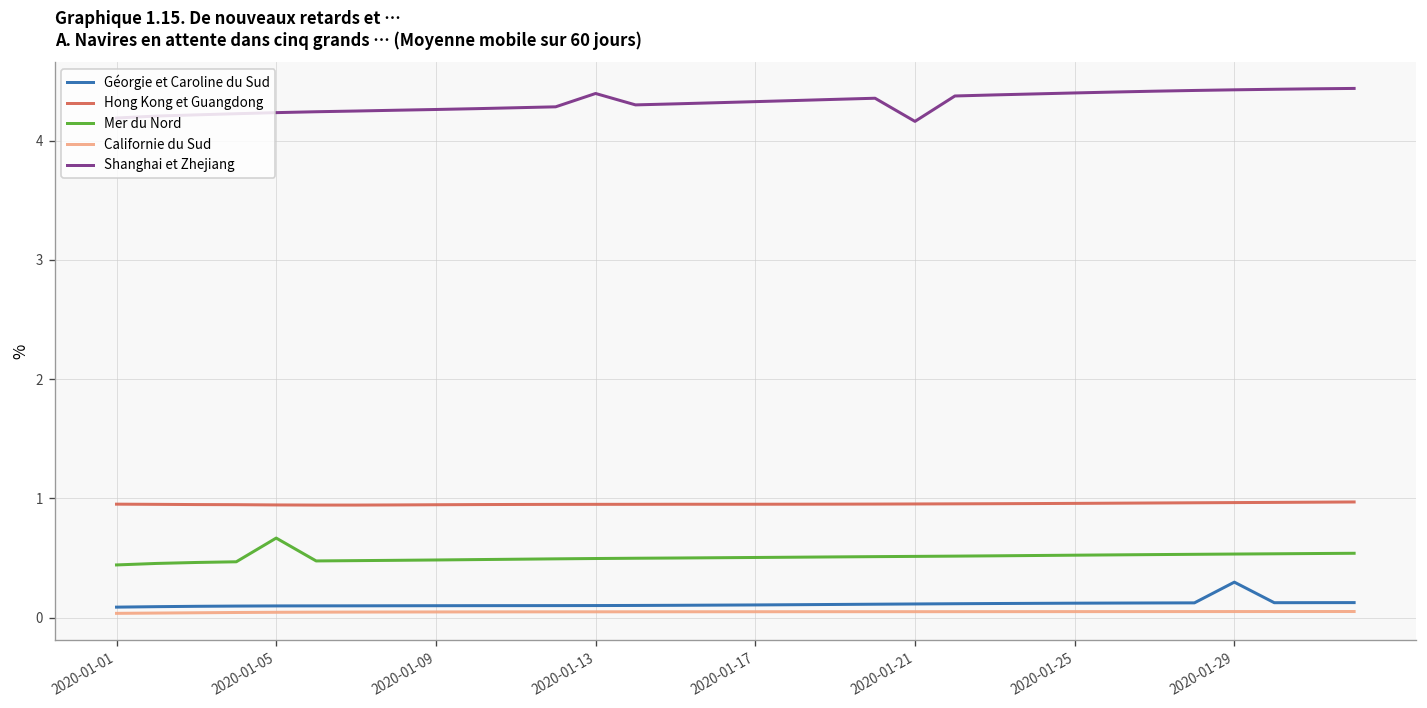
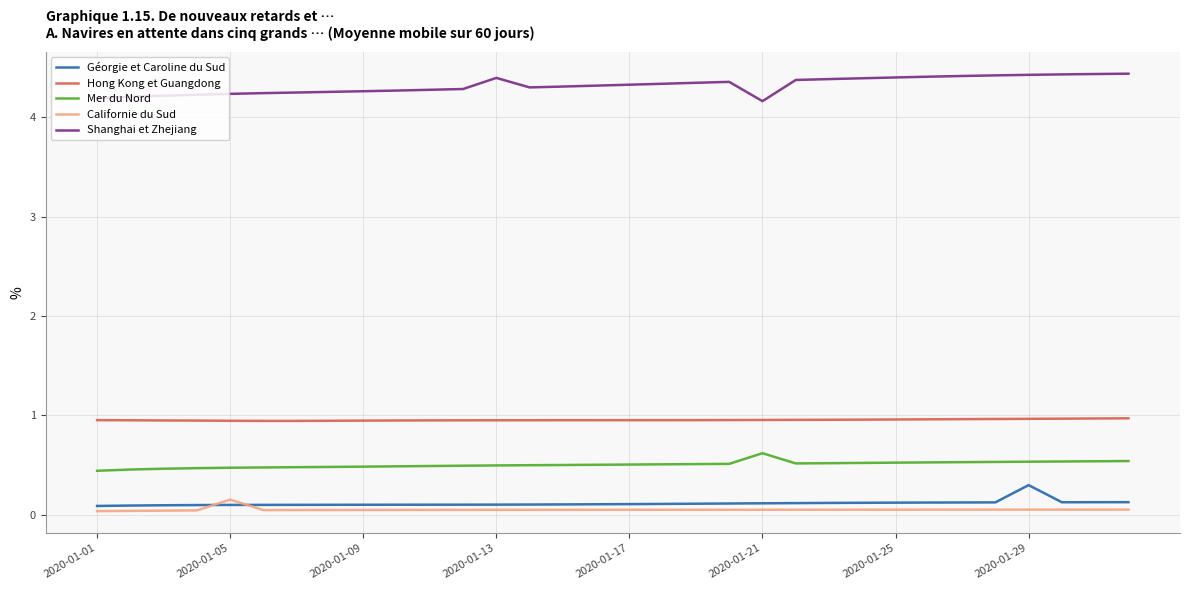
  {
    "Géorgie et Caroline du Sud": {
      "2020-01-01": 0.1,
      "2020-01-05": 0.1,
      "2020-01-09": 0.1,
      "2020-01-13": 0.1,
      "2020-01-17": 0.1,
      "2020-01-21": 0.1,
      "2020-01-25": 0.1,
      "2020-01-29": 0.3
    },
    "Hong Kong et Guangdong": {
      "2020-01-01": 1.0,
      "2020-01-05": 0.9,
      "2020-01-09": 0.9,
      "2020-01-13": 1.0,
      "2020-01-17": 1.0,
      "2020-01-21": 1.0,
      "2020-01-25": 1.0,
      "2020-01-29": 1.0
    },
    "Mer du Nord": {
      "2020-01-01": 0.4,
-     "2020-01-05": 0.7,
+     "2020-01-05": 0.5,
      "2020-01-09": 0.5,
      "2020-01-13": 0.5,
      "2020-01-17": 0.5,
-     "2020-01-21": 0.5,
+     "2020-01-21": 0.6,
      "2020-01-25": 0.5,
      "2020-01-29": 0.5
    },
    "Californie du Sud": {
      "2020-01-01": 0.0,
-     "2020-01-05": 0.0,
+     "2020-01-05": 0.2,
      "2020-01-09": 0.0,
      "2020-01-13": 0.0,
      "2020-01-17": 0.0,
      "2020-01-21": 0.1,
      "2020-01-25": 0.1,
      "2020-01-29": 0.1
    },
    "Shanghai et Zhejiang": {
      "2020-01-05": 4.2,
      "2020-01-09": 4.3,
      "2020-01-13": 4.4,
      "2020-01-17": 4.3,
      "2020-01-21": 4.2,
      "2020-01-25": 4.4,
      "2020-01-29": 4.4
    }
  }
